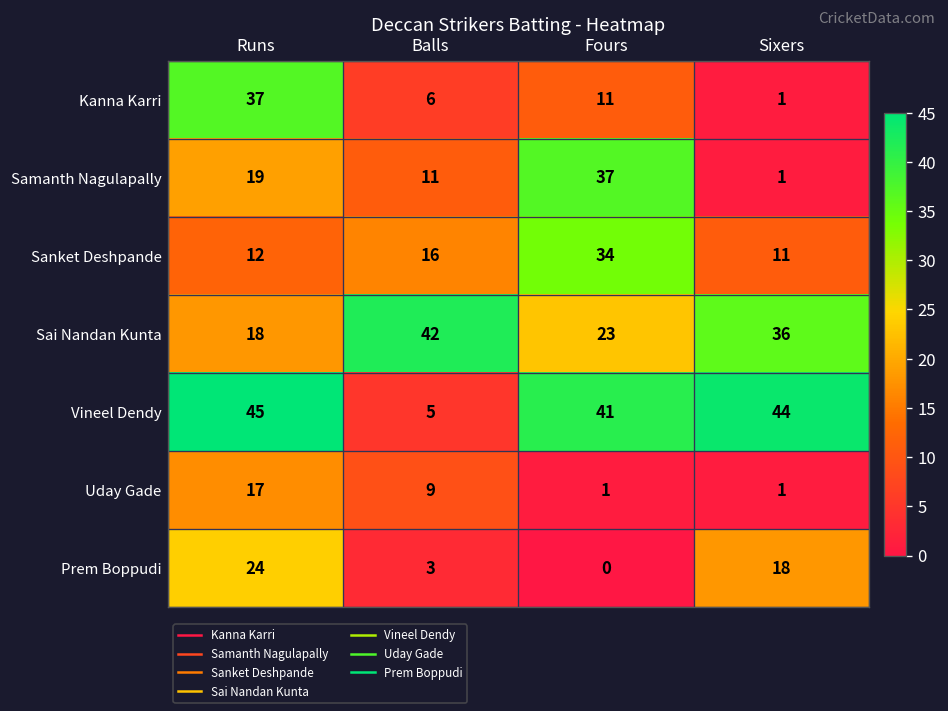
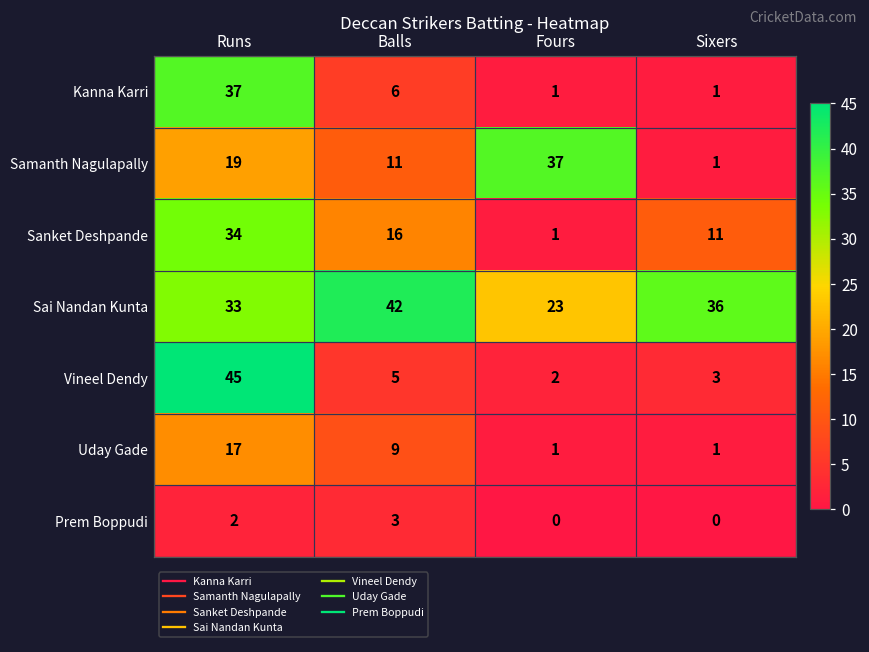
  {
    "Kanna Karri": {
      "Runs": 37,
      "Balls": 6,
-     "Fours": 11,
+     "Fours": 1,
      "Sixers": 1
    },
    "Samanth Nagulapally": {
      "Runs": 19,
      "Balls": 11,
      "Fours": 37,
      "Sixers": 1
    },
    "Sanket Deshpande": {
-     "Runs": 12,
+     "Runs": 34,
      "Balls": 16,
-     "Fours": 34,
+     "Fours": 1,
      "Sixers": 11
    },
    "Sai Nandan Kunta": {
-     "Runs": 18,
+     "Runs": 33,
      "Balls": 42,
      "Fours": 23,
      "Sixers": 36
    },
    "Vineel Dendy": {
      "Runs": 45,
      "Balls": 5,
-     "Fours": 41,
-     "Sixers": 44
+     "Fours": 2,
+     "Sixers": 3
    },
    "Uday Gade": {
      "Runs": 17,
      "Balls": 9,
      "Fours": 1,
      "Sixers": 1
    },
    "Prem Boppudi": {
-     "Runs": 24,
+     "Runs": 2,
      "Balls": 3,
      "Fours": 0,
-     "Sixers": 18
+     "Sixers": 0
    }
  }
